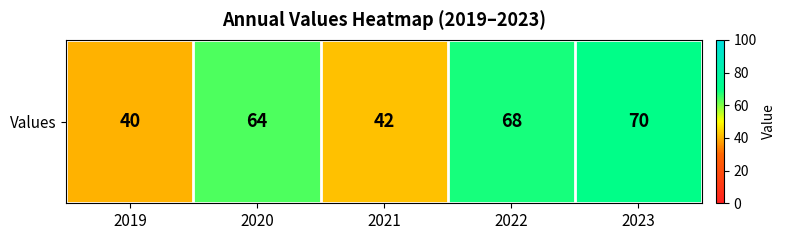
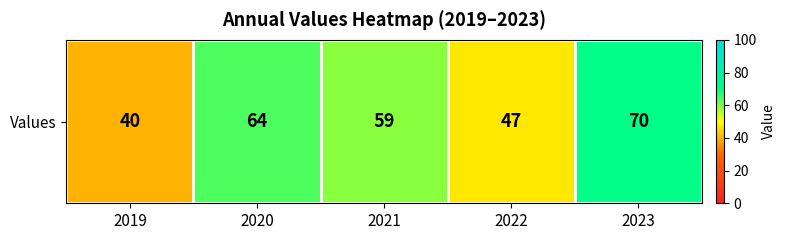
  {
    "Values": {
      "2019": 40,
      "2020": 64,
-     "2021": 42,
-     "2022": 68,
+     "2021": 59,
+     "2022": 47,
      "2023": 70
    }
  }
